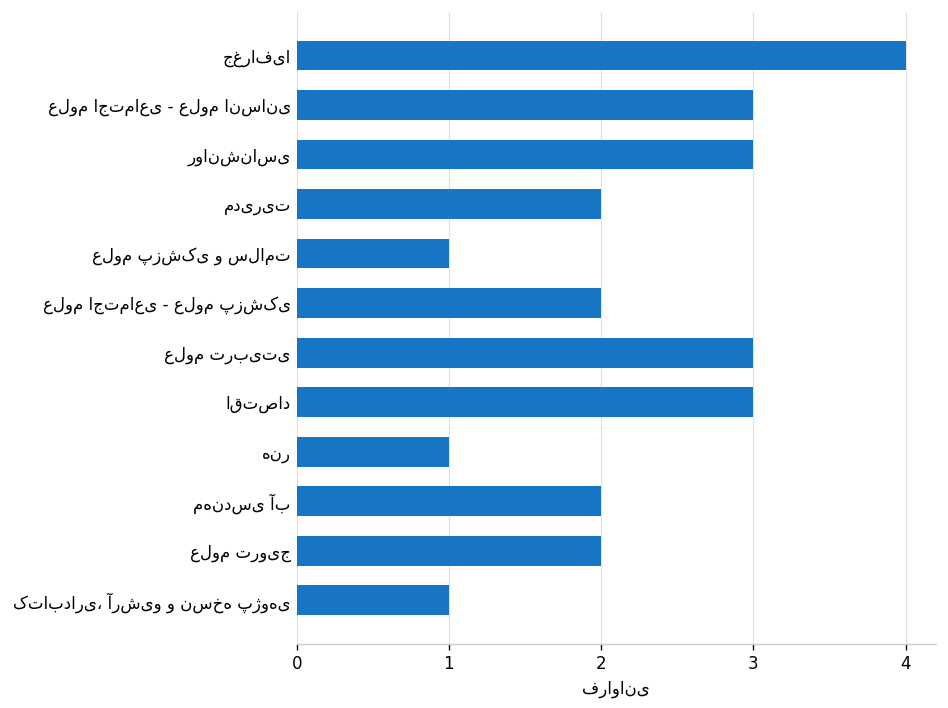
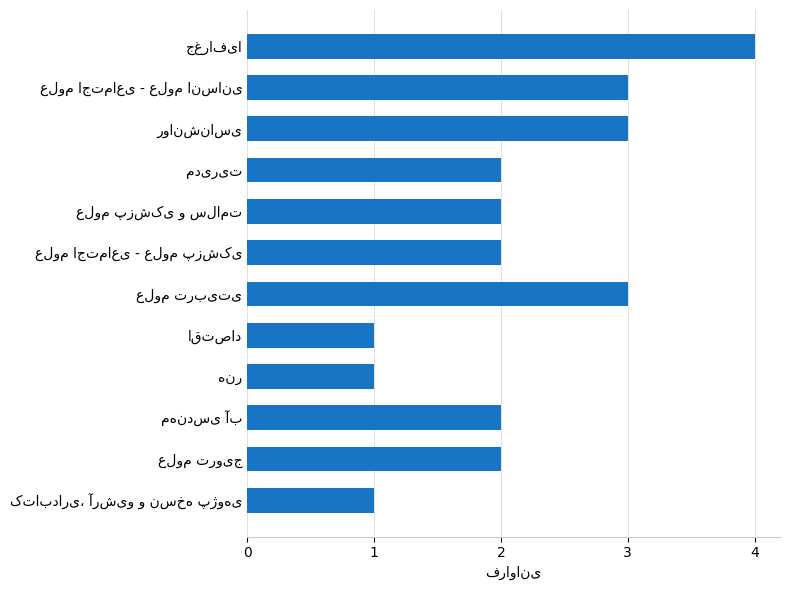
  {
    "جغرافیا": 4,
    "علوم اجتماعی - علوم انسانی": 3,
    "روانشناسی": 3,
    "مدیریت": 2,
-   "علوم پزشکی و سلامت": 1,
+   "علوم پزشکی و سلامت": 2,
    "علوم اجتماعی - علوم پزشکی": 2,
    "علوم تربیتی": 3,
-   "اقتصاد": 3,
+   "اقتصاد": 1,
    "هنر": 1,
    "مهندسی آب": 2,
    "علوم ترویج": 2,
    "کتابداری، آرشیو و نسخه پژوهی": 1
  }
